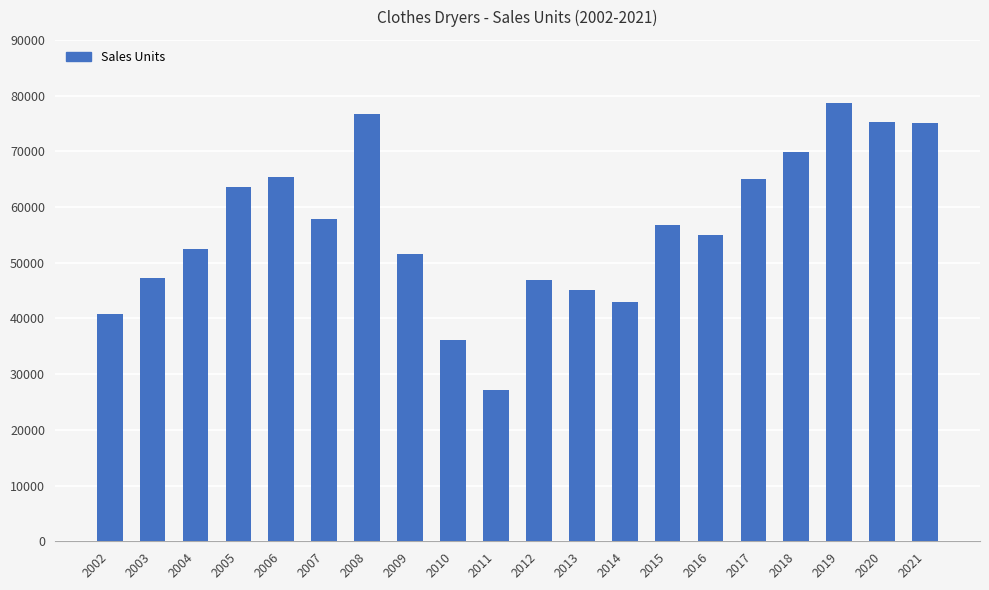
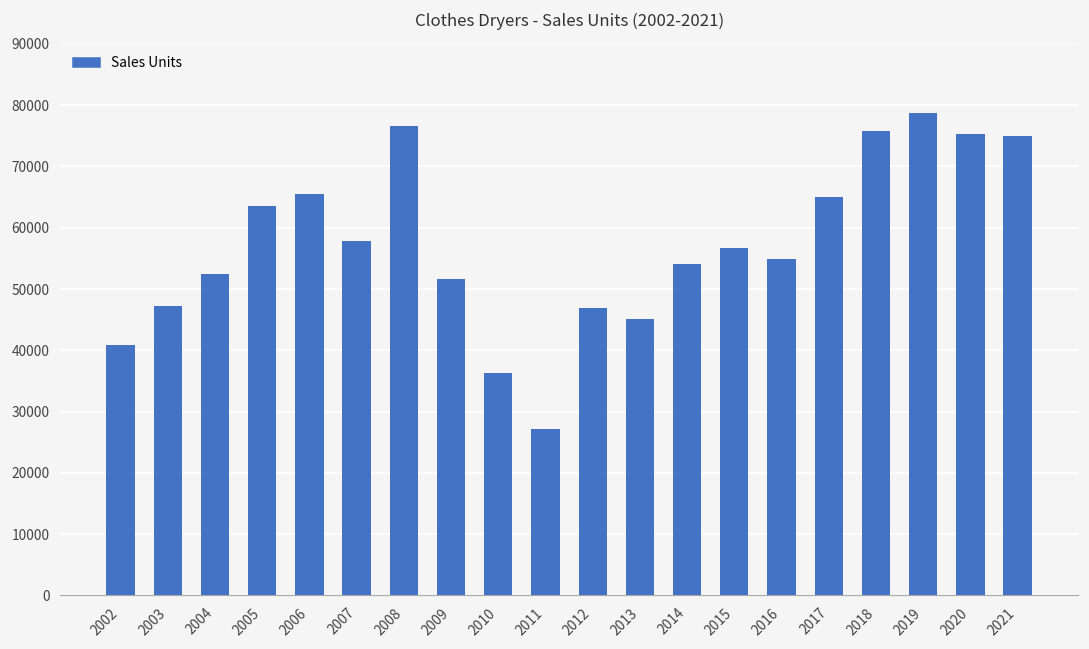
  {
    "2002": 41000,
    "2003": 47000,
    "2004": 53000,
    "2005": 64000,
    "2006": 65000,
    "2007": 58000,
    "2008": 77000,
    "2009": 52000,
    "2010": 36000,
    "2011": 27000,
    "2012": 47000,
    "2013": 45000,
-   "2014": 43000,
+   "2014": 54000,
    "2015": 57000,
    "2016": 55000,
    "2017": 65000,
-   "2018": 70000,
+   "2018": 76000,
    "2019": 79000,
    "2020": 75000,
    "2021": 75000
  }
